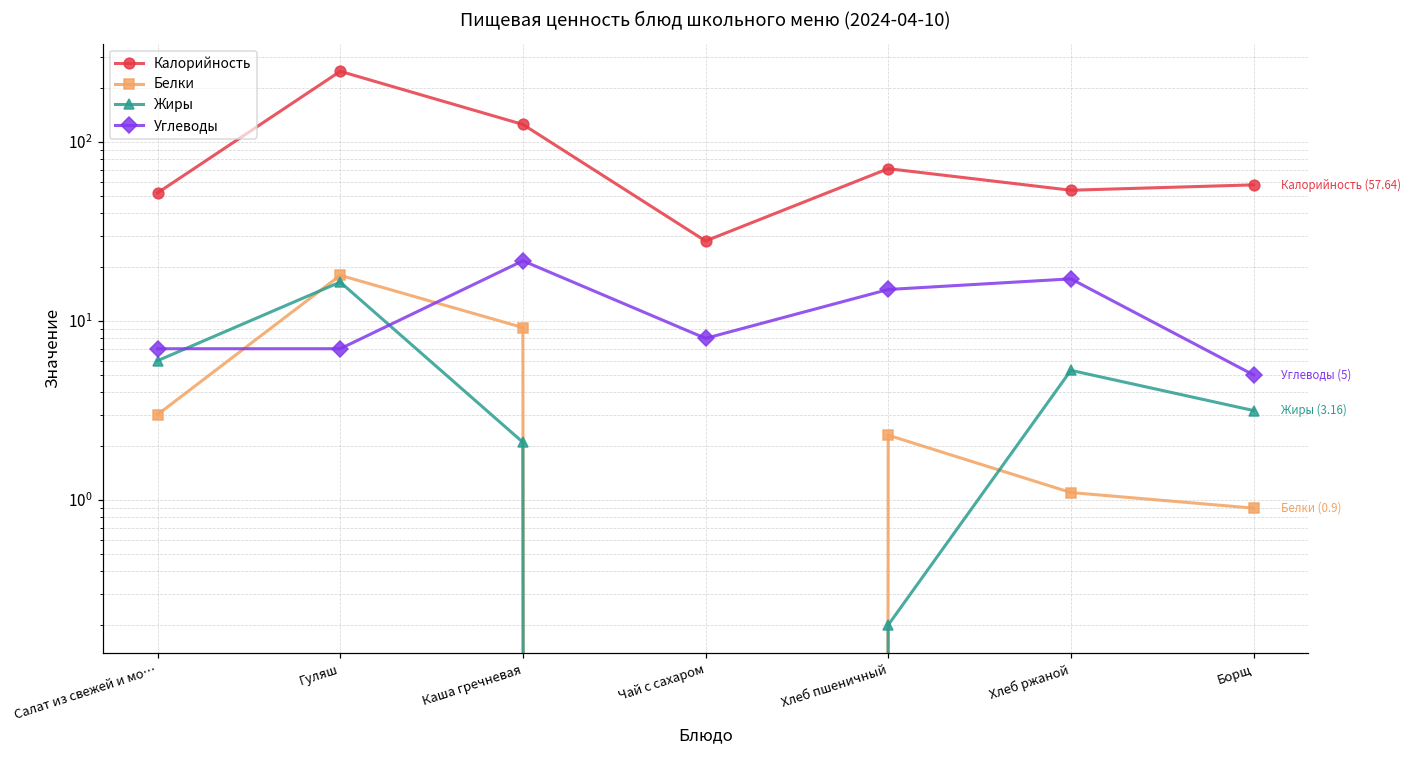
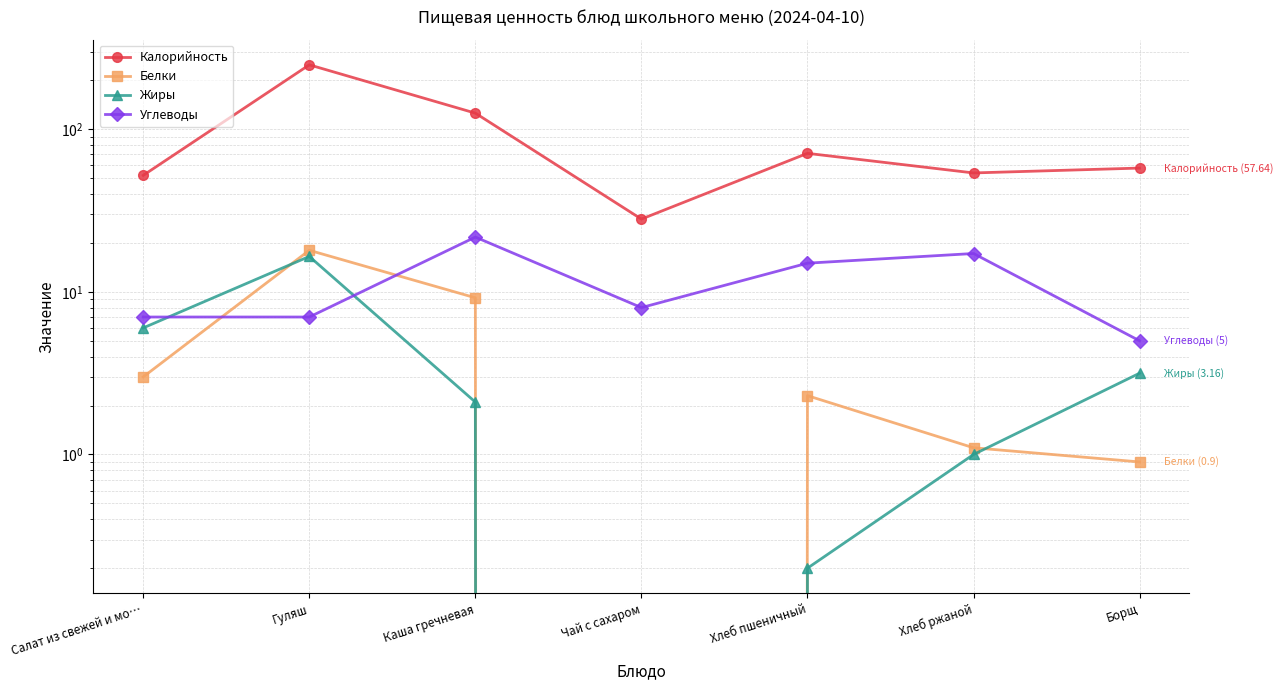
  {
    "Калорийность": {
      "Борщ": "(57.64)"
    },
    "Белки": {
      "Борщ": "(0.9)"
    },
    "Жиры": {
      "Салат из свежей и мо…": "6.0",
      "Гуляш": "17",
      "Каша гречневая": "2.1",
      "Хлеб пшеничный": "0.2",
-     "Хлеб ржаной": "5.3"
+     "Хлеб ржаной": "1.0"
    },
    "Углеводы": {
      "Борщ": "(5)"
    }
  }
